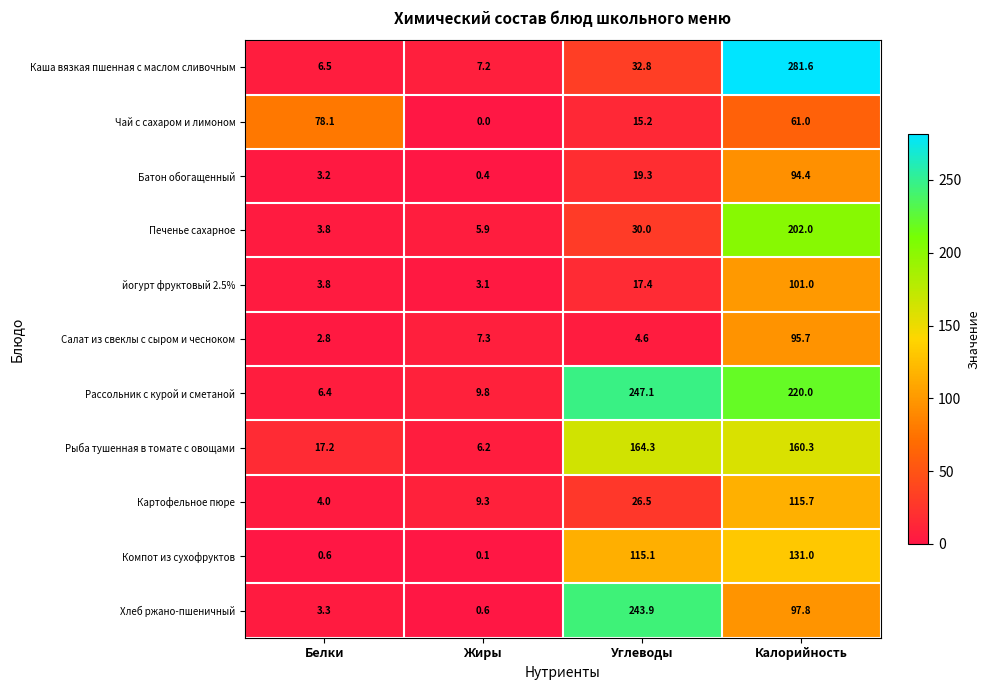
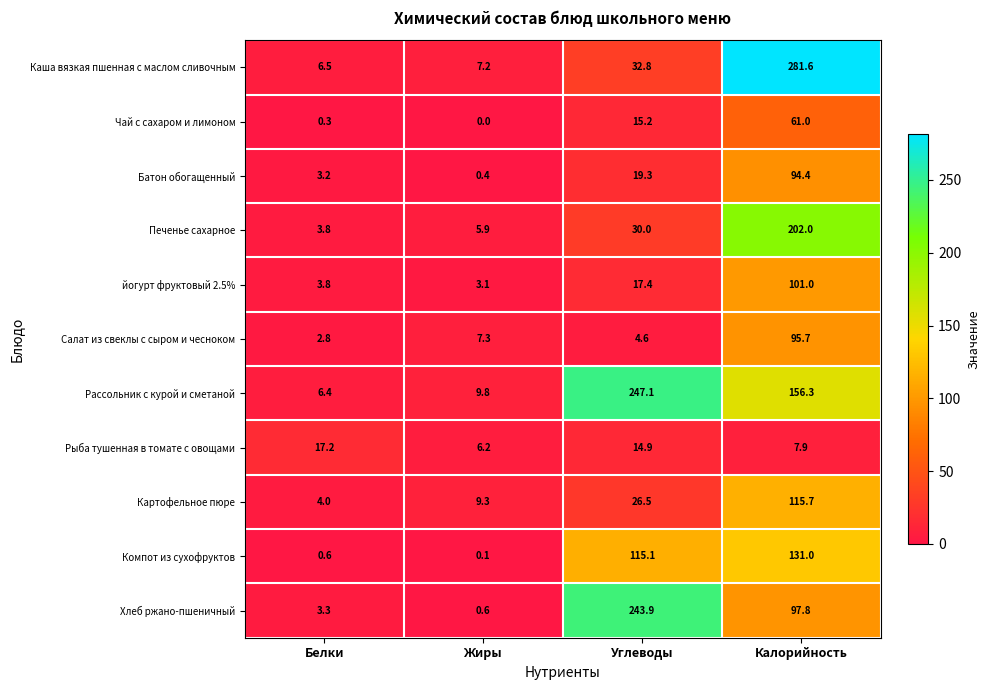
  {
    "Каша вязкая пшенная с маслом сливочным": {
      "Белки": 6.5,
      "Жиры": 7.2,
      "Углеводы": 32.8,
      "Калорийность": 281.6
    },
    "Чай с сахаром и лимоном": {
-     "Белки": 78.1,
+     "Белки": 0.3,
      "Жиры": 0.0,
      "Углеводы": 15.2,
      "Калорийность": 61.0
    },
    "Батон обогащенный": {
      "Белки": 3.2,
      "Жиры": 0.4,
      "Углеводы": 19.3,
      "Калорийность": 94.4
    },
    "Печенье сахарное": {
      "Белки": 3.8,
      "Жиры": 5.9,
      "Углеводы": 30.0,
      "Калорийность": 202.0
    },
    "йогурт фруктовый 2.5%": {
      "Белки": 3.8,
      "Жиры": 3.1,
      "Углеводы": 17.4,
      "Калорийность": 101.0
    },
    "Салат из свеклы с сыром и чесноком": {
      "Белки": 2.8,
      "Жиры": 7.3,
      "Углеводы": 4.6,
      "Калорийность": 95.7
    },
    "Рассольник с курой и сметаной": {
      "Белки": 6.4,
      "Жиры": 9.8,
      "Углеводы": 247.1,
-     "Калорийность": 220.0
+     "Калорийность": 156.3
    },
    "Рыба тушенная в томате с овощами": {
      "Белки": 17.2,
      "Жиры": 6.2,
-     "Углеводы": 164.3,
-     "Калорийность": 160.3
+     "Углеводы": 14.9,
+     "Калорийность": 7.9
    },
    "Картофельное пюре": {
      "Белки": 4.0,
      "Жиры": 9.3,
      "Углеводы": 26.5,
      "Калорийность": 115.7
    },
    "Компот из сухофруктов": {
      "Белки": 0.6,
      "Жиры": 0.1,
      "Углеводы": 115.1,
      "Калорийность": 131.0
    },
    "Хлеб ржано-пшеничный": {
      "Белки": 3.3,
      "Жиры": 0.6,
      "Углеводы": 243.9,
      "Калорийность": 97.8
    }
  }
